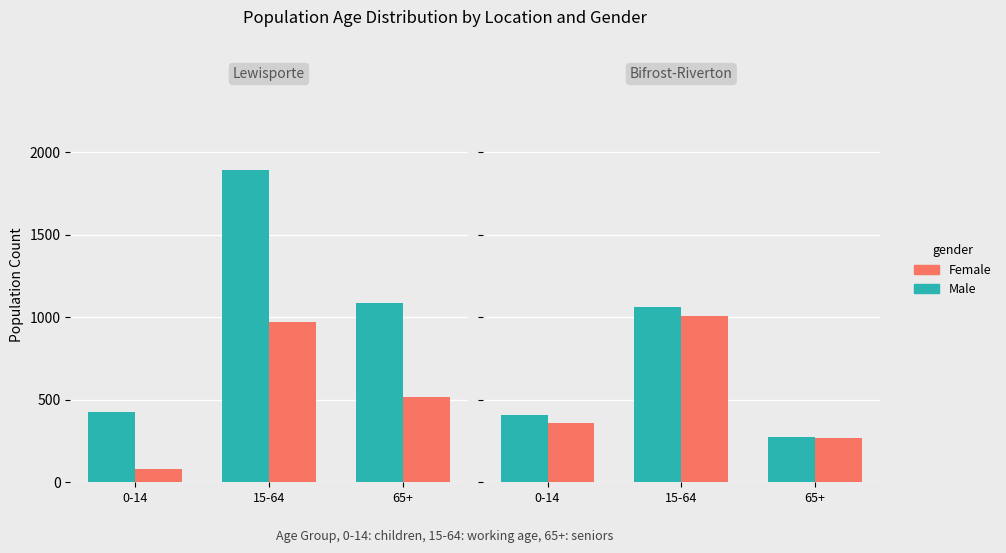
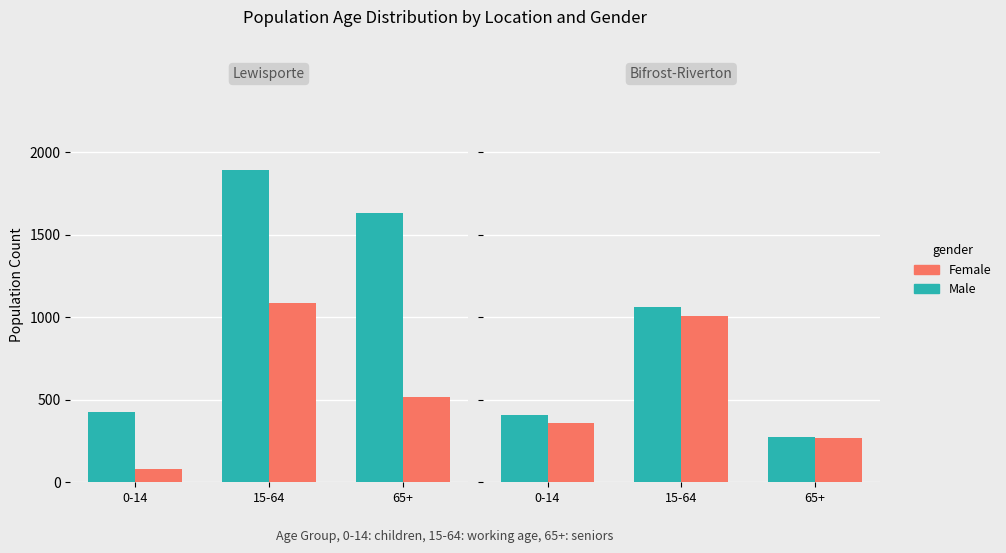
  {
    "Lewisporte": {
      "Male": {
        "0-14": 430,
        "15-64": 1900,
-       "65+": 1090
+       "65+": 1630
      },
      "Female": {
        "0-14": 80,
-       "15-64": 970,
+       "15-64": 1080,
        "65+": 520
      }
    }
  }
